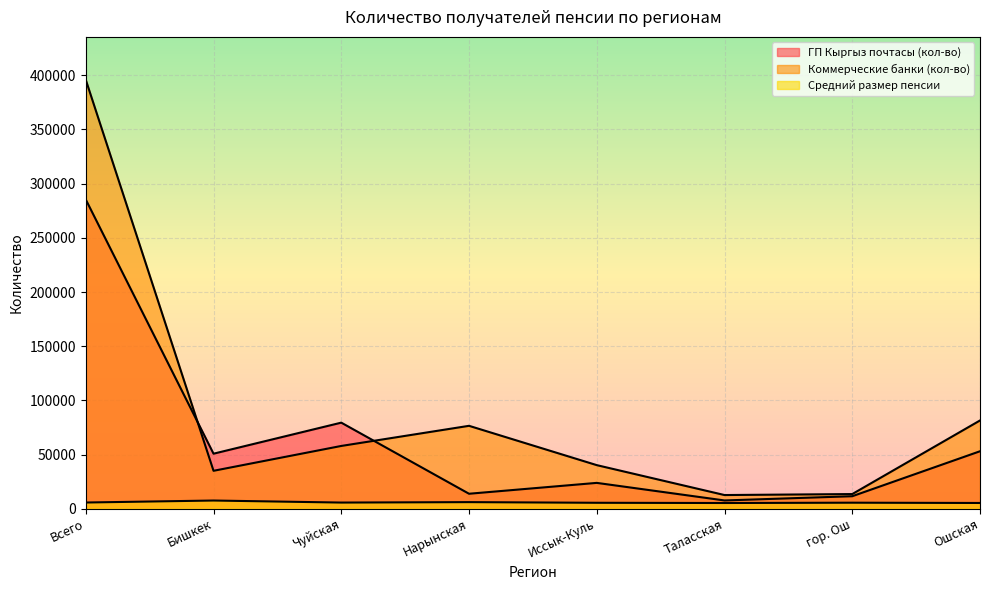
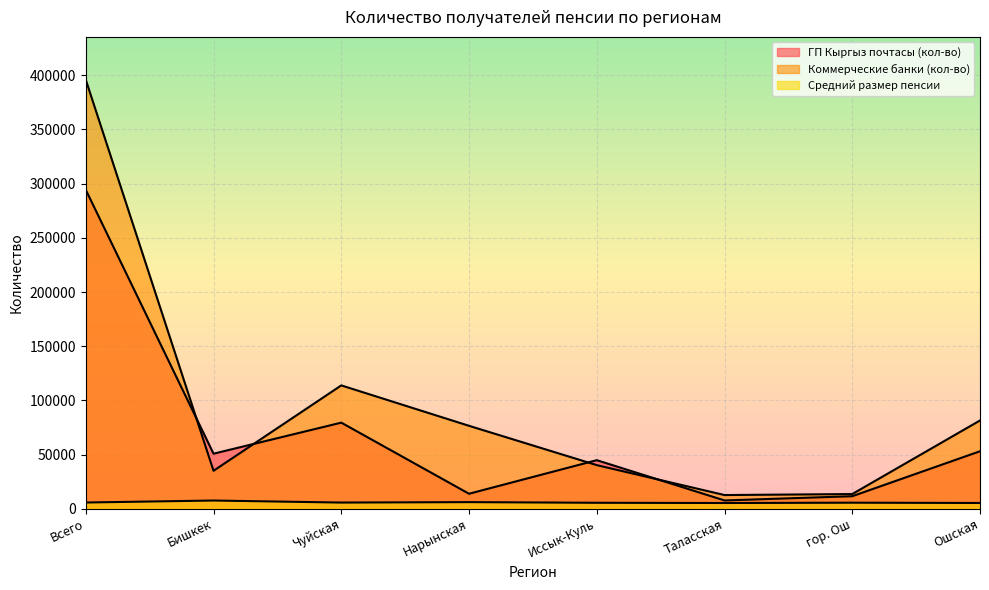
  {
    "ГП Кыргыз почтасы (кол-во)": {
-     "Всего": 285000,
+     "Всего": 294000,
      "Бишкек": 51000,
      "Чуйская": 79000,
      "Нарынская": 14000,
-     "Иссык-Куль": 24000,
+     "Иссык-Куль": 45000,
      "Ошская": 53000
    },
    "Коммерческие банки (кол-во)": {
      "Всего": 396000,
      "Бишкек": 35000,
-     "Чуйская": 58000,
+     "Чуйская": 114000,
      "Нарынская": 77000,
      "Иссык-Куль": 40000,
      "Таласская": 13000,
      "Ошская": 81000
    },
    "Средний размер пенсии": {
      "Всего": 6000,
      "Бишкек": 8000,
      "Чуйская": 6000,
      "Нарынская": 6000,
      "Иссык-Куль": 5000,
      "гор. Ош": 6000,
      "Ошская": 5000
    }
  }
